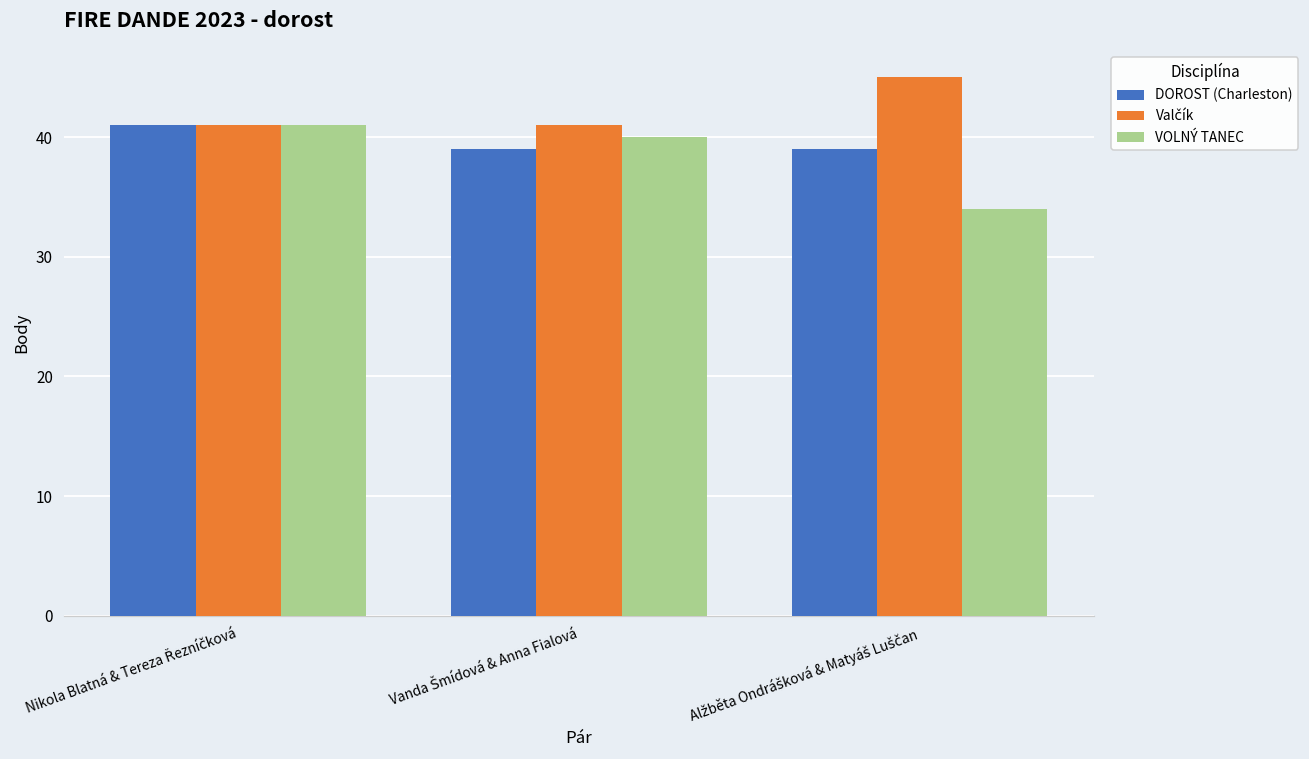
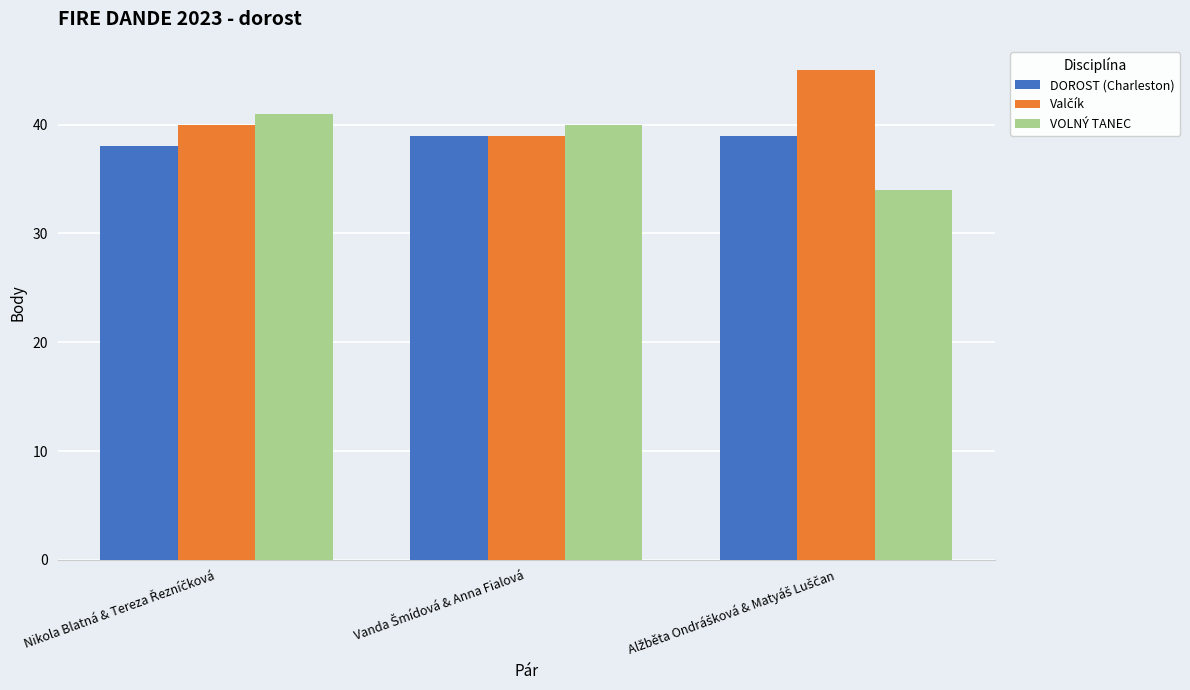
  {
    "DOROST (Charleston)": {
-     "Nikola Blatná & Tereza Řezníčková": 41,
+     "Nikola Blatná & Tereza Řezníčková": 38,
      "Vanda Šmídová & Anna Fialová": 39,
      "Alžběta Ondrášková & Matyáš Luščan": 39
    },
    "Valčík": {
-     "Nikola Blatná & Tereza Řezníčková": 41,
-     "Vanda Šmídová & Anna Fialová": 41,
+     "Nikola Blatná & Tereza Řezníčková": 40,
+     "Vanda Šmídová & Anna Fialová": 39,
      "Alžběta Ondrášková & Matyáš Luščan": 45
    },
    "VOLNÝ TANEC": {
      "Nikola Blatná & Tereza Řezníčková": 41,
      "Vanda Šmídová & Anna Fialová": 40,
      "Alžběta Ondrášková & Matyáš Luščan": 34
    }
  }
